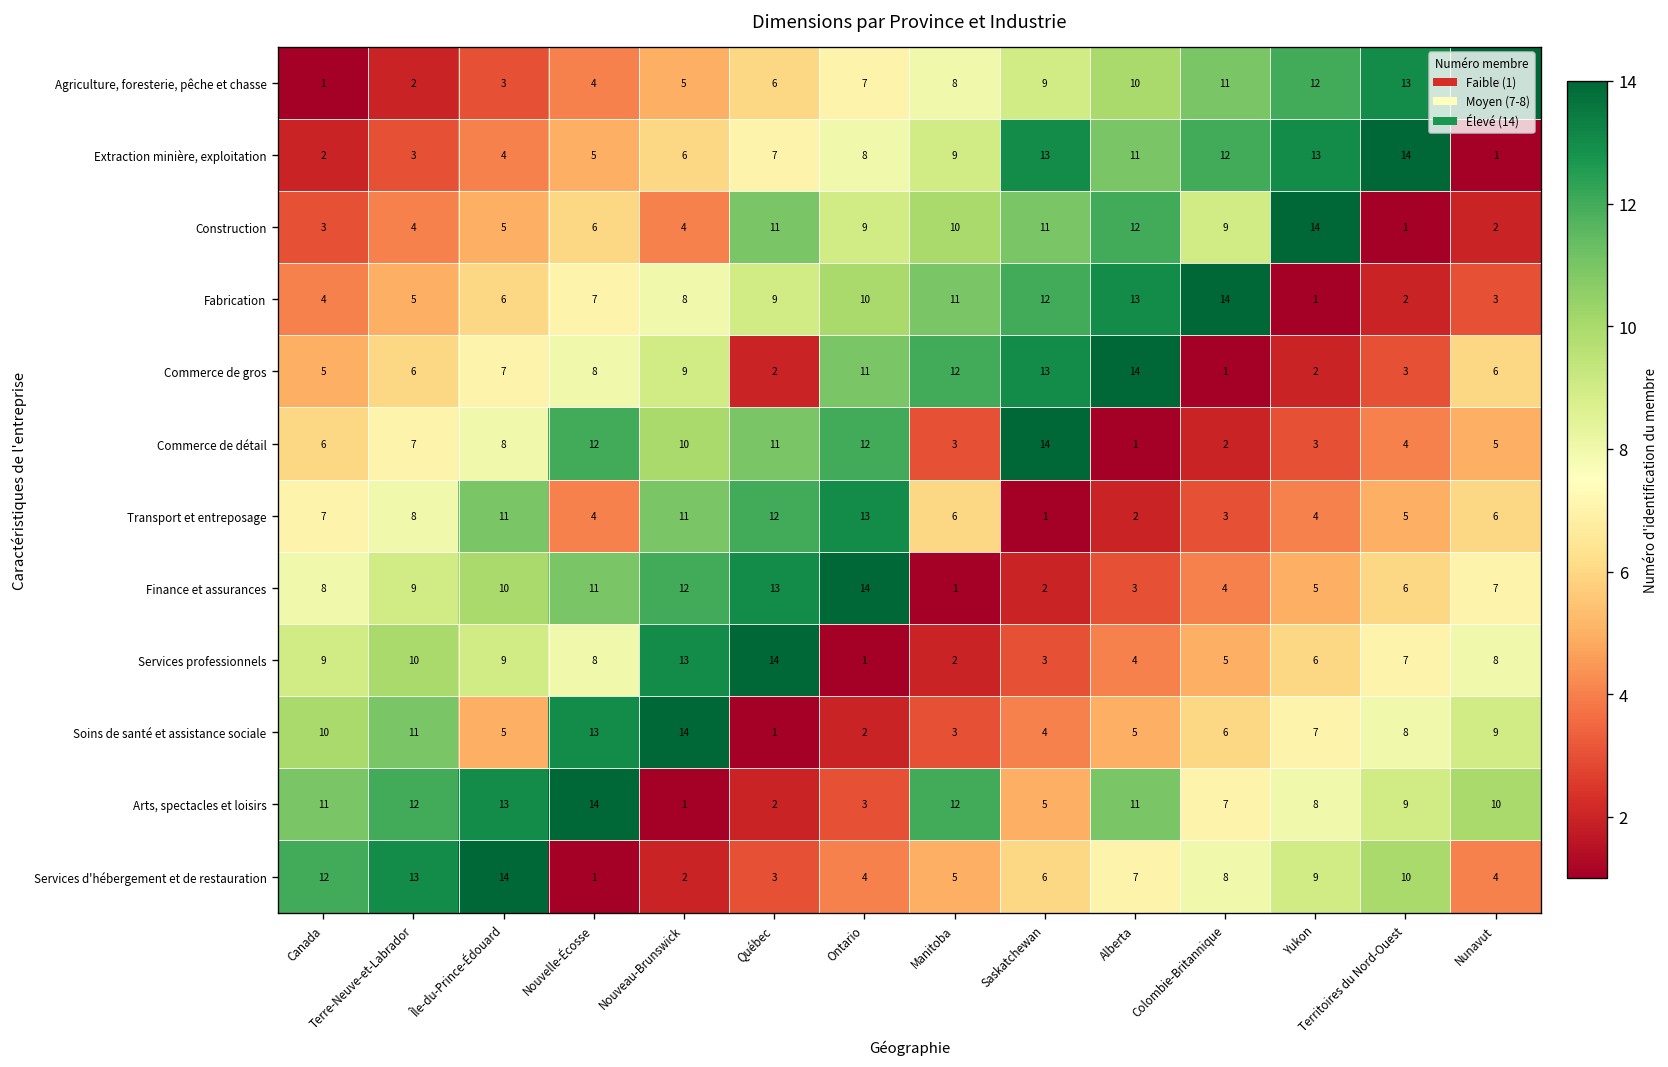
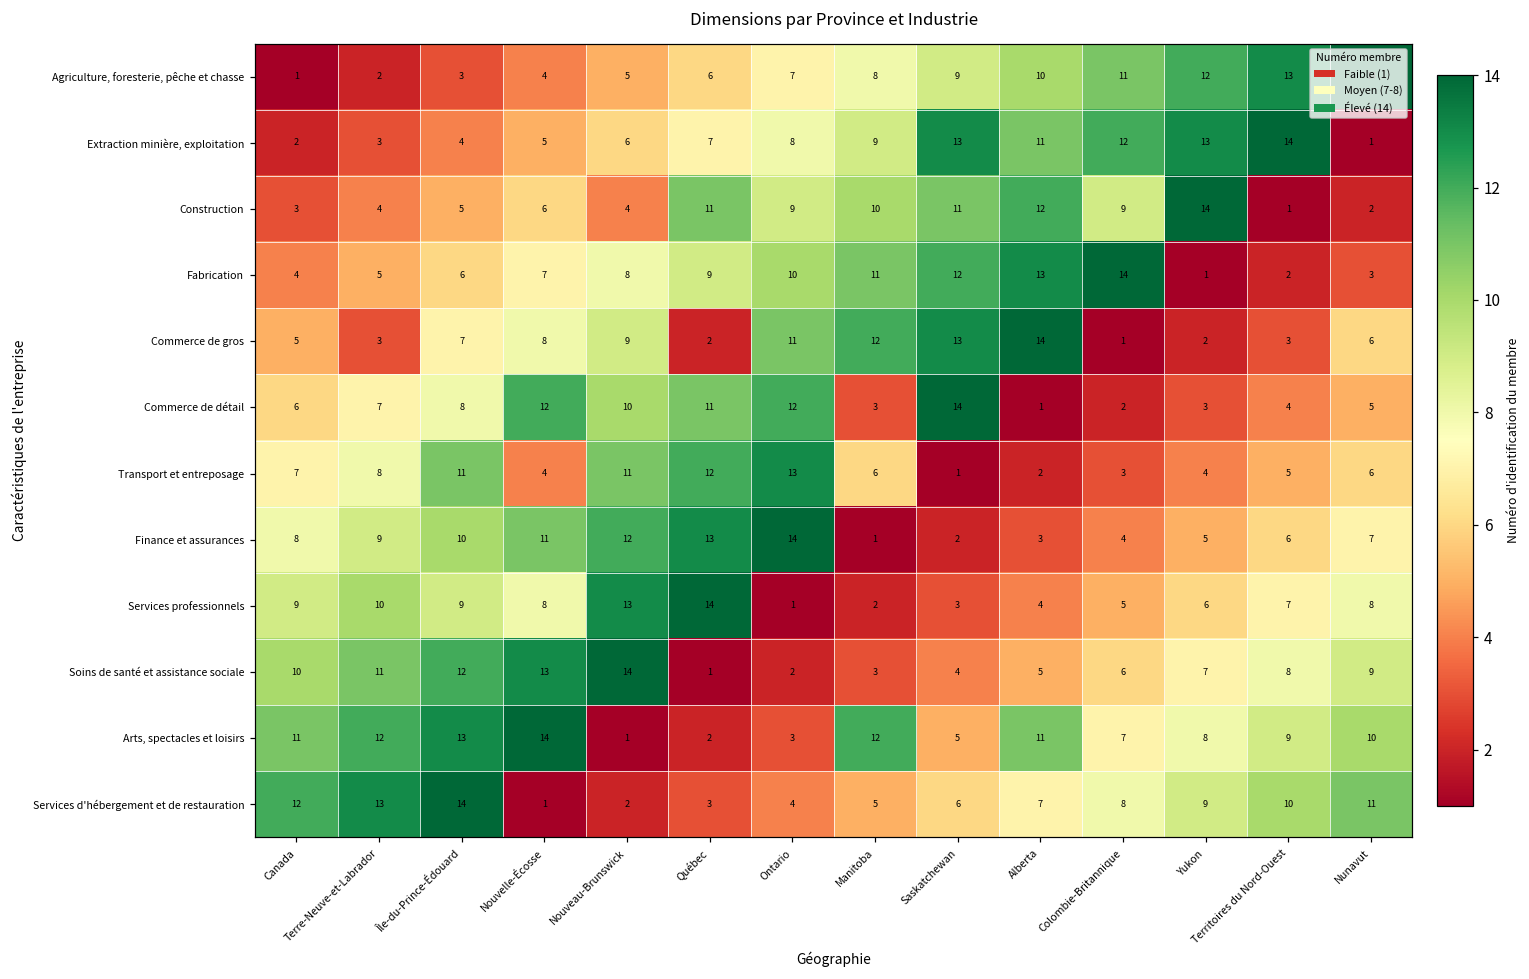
  {
    "Agriculture, foresterie, pêche et chasse": {
      "Canada": 1,
      "Terre-Neuve-et-Labrador": 2,
      "Île-du-Prince-Édouard": 3,
      "Nouvelle-Écosse": 4,
      "Nouveau-Brunswick": 5,
      "Québec": 6,
      "Ontario": 7,
      "Manitoba": 8,
      "Saskatchewan": 9,
      "Alberta": 10,
      "Colombie-Britannique": 11,
      "Yukon": 12,
      "Territoires du Nord-Ouest": 13
    },
    "Extraction minière, exploitation": {
      "Canada": 2,
      "Terre-Neuve-et-Labrador": 3,
      "Île-du-Prince-Édouard": 4,
      "Nouvelle-Écosse": 5,
      "Nouveau-Brunswick": 6,
      "Québec": 7,
      "Ontario": 8,
      "Manitoba": 9,
      "Saskatchewan": 13,
      "Alberta": 11,
      "Colombie-Britannique": 12,
      "Yukon": 13,
      "Territoires du Nord-Ouest": 14,
      "Nunavut": 1
    },
    "Construction": {
      "Canada": 3,
      "Terre-Neuve-et-Labrador": 4,
      "Île-du-Prince-Édouard": 5,
      "Nouvelle-Écosse": 6,
      "Nouveau-Brunswick": 4,
      "Québec": 11,
      "Ontario": 9,
      "Manitoba": 10,
      "Saskatchewan": 11,
      "Alberta": 12,
      "Colombie-Britannique": 9,
      "Yukon": 14,
      "Territoires du Nord-Ouest": 1,
      "Nunavut": 2
    },
    "Fabrication": {
      "Canada": 4,
      "Terre-Neuve-et-Labrador": 5,
      "Île-du-Prince-Édouard": 6,
      "Nouvelle-Écosse": 7,
      "Nouveau-Brunswick": 8,
      "Québec": 9,
      "Ontario": 10,
      "Manitoba": 11,
      "Saskatchewan": 12,
      "Alberta": 13,
      "Colombie-Britannique": 14,
      "Yukon": 1,
      "Territoires du Nord-Ouest": 2,
      "Nunavut": 3
    },
    "Commerce de gros": {
      "Canada": 5,
-     "Terre-Neuve-et-Labrador": 6,
+     "Terre-Neuve-et-Labrador": 3,
      "Île-du-Prince-Édouard": 7,
      "Nouvelle-Écosse": 8,
      "Nouveau-Brunswick": 9,
      "Québec": 2,
      "Ontario": 11,
      "Manitoba": 12,
      "Saskatchewan": 13,
      "Alberta": 14,
      "Colombie-Britannique": 1,
      "Yukon": 2,
      "Territoires du Nord-Ouest": 3,
      "Nunavut": 6
    },
    "Commerce de détail": {
      "Canada": 6,
      "Terre-Neuve-et-Labrador": 7,
      "Île-du-Prince-Édouard": 8,
      "Nouvelle-Écosse": 12,
      "Nouveau-Brunswick": 10,
      "Québec": 11,
      "Ontario": 12,
      "Manitoba": 3,
      "Saskatchewan": 14,
      "Alberta": 1,
      "Colombie-Britannique": 2,
      "Yukon": 3,
      "Territoires du Nord-Ouest": 4,
      "Nunavut": 5
    },
    "Transport et entreposage": {
      "Canada": 7,
      "Terre-Neuve-et-Labrador": 8,
      "Île-du-Prince-Édouard": 11,
      "Nouvelle-Écosse": 4,
      "Nouveau-Brunswick": 11,
      "Québec": 12,
      "Ontario": 13,
      "Manitoba": 6,
      "Saskatchewan": 1,
      "Alberta": 2,
      "Colombie-Britannique": 3,
      "Yukon": 4,
      "Territoires du Nord-Ouest": 5,
      "Nunavut": 6
    },
    "Finance et assurances": {
      "Canada": 8,
      "Terre-Neuve-et-Labrador": 9,
      "Île-du-Prince-Édouard": 10,
      "Nouvelle-Écosse": 11,
      "Nouveau-Brunswick": 12,
      "Québec": 13,
      "Ontario": 14,
      "Manitoba": 1,
      "Saskatchewan": 2,
      "Alberta": 3,
      "Colombie-Britannique": 4,
      "Yukon": 5,
      "Territoires du Nord-Ouest": 6,
      "Nunavut": 7
    },
    "Services professionnels": {
      "Canada": 9,
      "Terre-Neuve-et-Labrador": 10,
      "Île-du-Prince-Édouard": 9,
      "Nouvelle-Écosse": 8,
      "Nouveau-Brunswick": 13,
      "Québec": 14,
      "Ontario": 1,
      "Manitoba": 2,
      "Saskatchewan": 3,
      "Alberta": 4,
      "Colombie-Britannique": 5,
      "Yukon": 6,
      "Territoires du Nord-Ouest": 7,
      "Nunavut": 8
    },
    "Soins de santé et assistance sociale": {
      "Canada": 10,
      "Terre-Neuve-et-Labrador": 11,
-     "Île-du-Prince-Édouard": 5,
+     "Île-du-Prince-Édouard": 12,
      "Nouvelle-Écosse": 13,
      "Nouveau-Brunswick": 14,
      "Québec": 1,
      "Ontario": 2,
      "Manitoba": 3,
      "Saskatchewan": 4,
      "Alberta": 5,
      "Colombie-Britannique": 6,
      "Yukon": 7,
      "Territoires du Nord-Ouest": 8,
      "Nunavut": 9
    },
    "Arts, spectacles et loisirs": {
      "Canada": 11,
      "Terre-Neuve-et-Labrador": 12,
      "Île-du-Prince-Édouard": 13,
      "Nouvelle-Écosse": 14,
      "Nouveau-Brunswick": 1,
      "Québec": 2,
      "Ontario": 3,
      "Manitoba": 12,
      "Saskatchewan": 5,
      "Alberta": 11,
      "Colombie-Britannique": 7,
      "Yukon": 8,
      "Territoires du Nord-Ouest": 9,
      "Nunavut": 10
    },
    "Services d'hébergement et de restauration": {
      "Canada": 12,
      "Terre-Neuve-et-Labrador": 13,
      "Île-du-Prince-Édouard": 14,
      "Nouvelle-Écosse": 1,
      "Nouveau-Brunswick": 2,
      "Québec": 3,
      "Ontario": 4,
      "Manitoba": 5,
      "Saskatchewan": 6,
      "Alberta": 7,
      "Colombie-Britannique": 8,
      "Yukon": 9,
      "Territoires du Nord-Ouest": 10,
-     "Nunavut": 4
+     "Nunavut": 11
    }
  }
